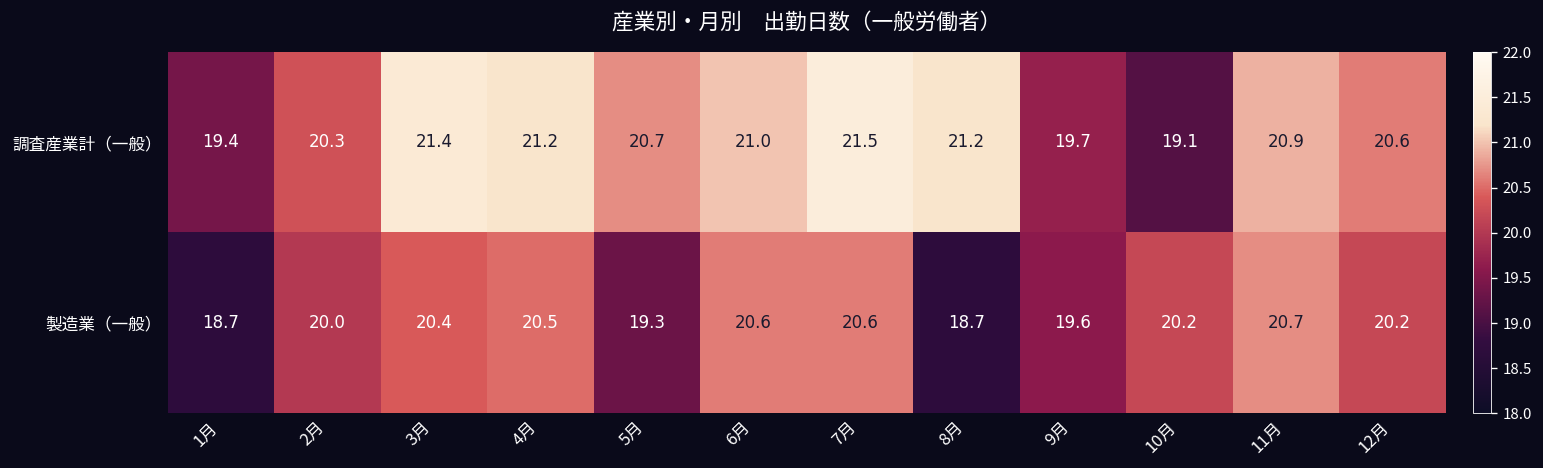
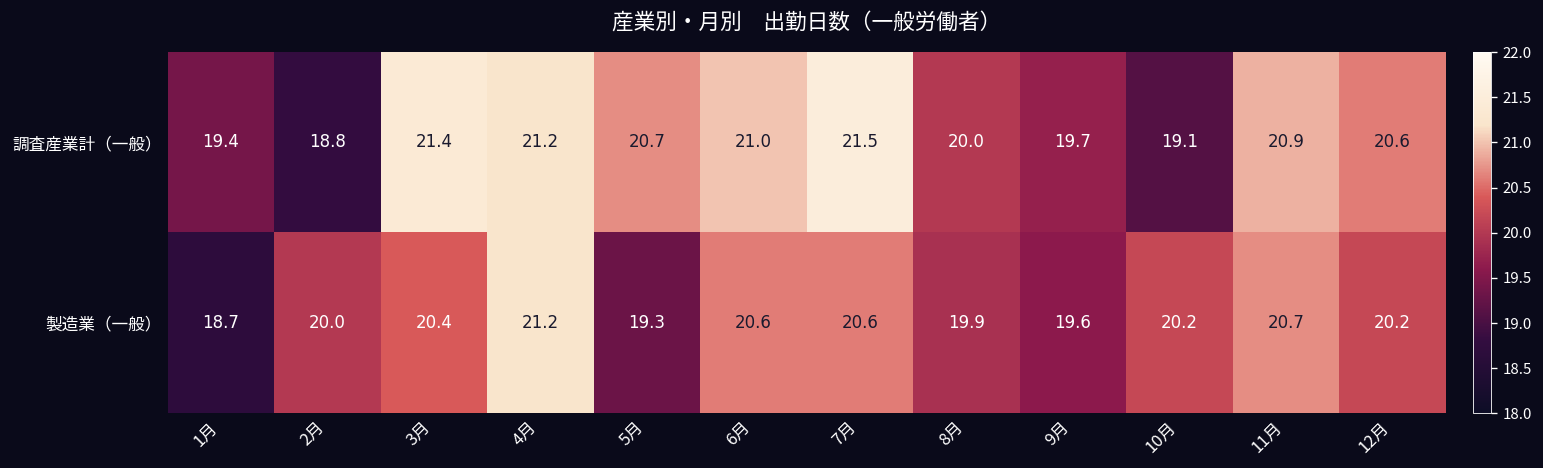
  {
    "調査産業計（一般）": {
      "1月": 19.4,
-     "2月": 20.3,
+     "2月": 18.8,
      "3月": 21.4,
      "4月": 21.2,
      "5月": 20.7,
      "6月": 21.0,
      "7月": 21.5,
-     "8月": 21.2,
+     "8月": 20.0,
      "9月": 19.7,
      "10月": 19.1,
      "11月": 20.9,
      "12月": 20.6
    },
    "製造業（一般）": {
      "1月": 18.7,
      "2月": 20.0,
      "3月": 20.4,
-     "4月": 20.5,
+     "4月": 21.2,
      "5月": 19.3,
      "6月": 20.6,
      "7月": 20.6,
-     "8月": 18.7,
+     "8月": 19.9,
      "9月": 19.6,
      "10月": 20.2,
      "11月": 20.7,
      "12月": 20.2
    }
  }
